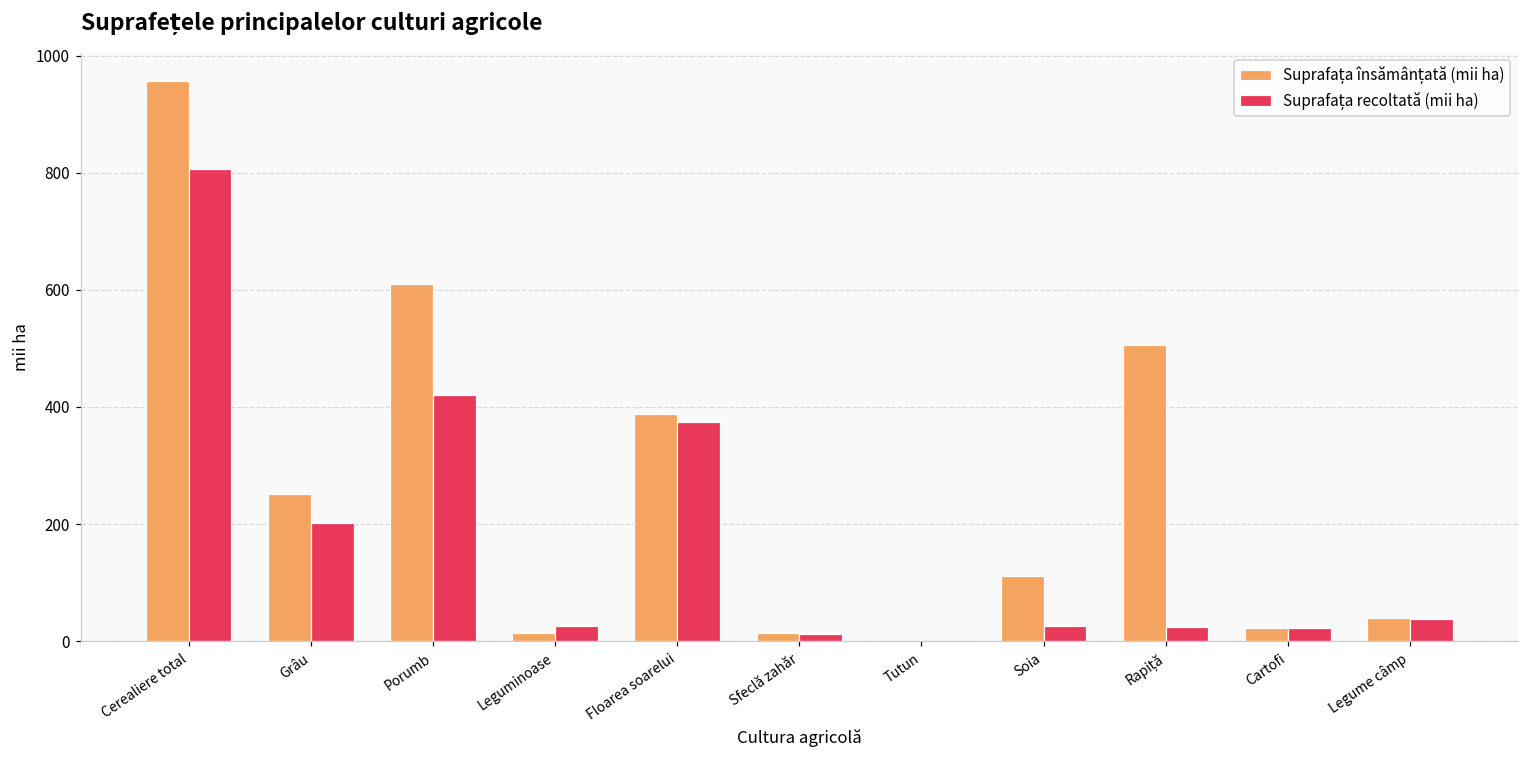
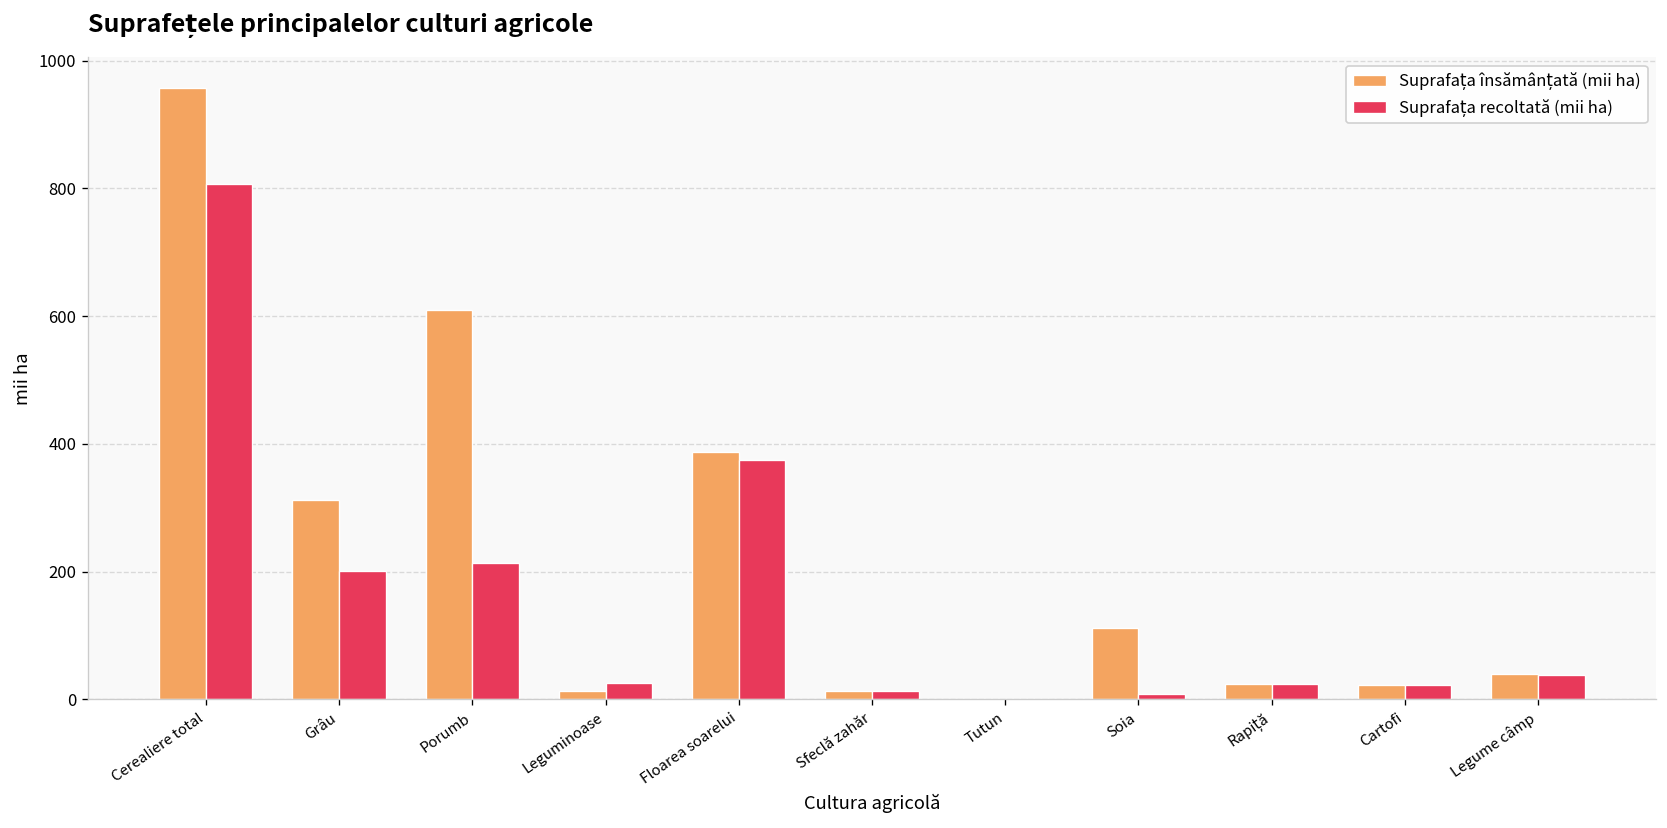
  {
    "Suprafața însămânțată (mii ha)": {
      "Cerealiere total": 960,
-     "Grâu": 250,
+     "Grâu": 310,
      "Porumb": 610,
      "Leguminoase": 10,
      "Floarea soarelui": 390,
      "Sfeclă zahăr": 10,
      "Soia": 110,
-     "Rapiță": 510,
+     "Rapiță": 20,
      "Cartofi": 20,
      "Legume câmp": 40
    },
    "Suprafața recoltată (mii ha)": {
      "Cerealiere total": 810,
      "Grâu": 200,
-     "Porumb": 420,
+     "Porumb": 210,
      "Leguminoase": 30,
      "Floarea soarelui": 370,
      "Sfeclă zahăr": 10,
-     "Soia": 30,
+     "Soia": 10,
      "Rapiță": 20,
      "Cartofi": 20,
      "Legume câmp": 40
    }
  }
